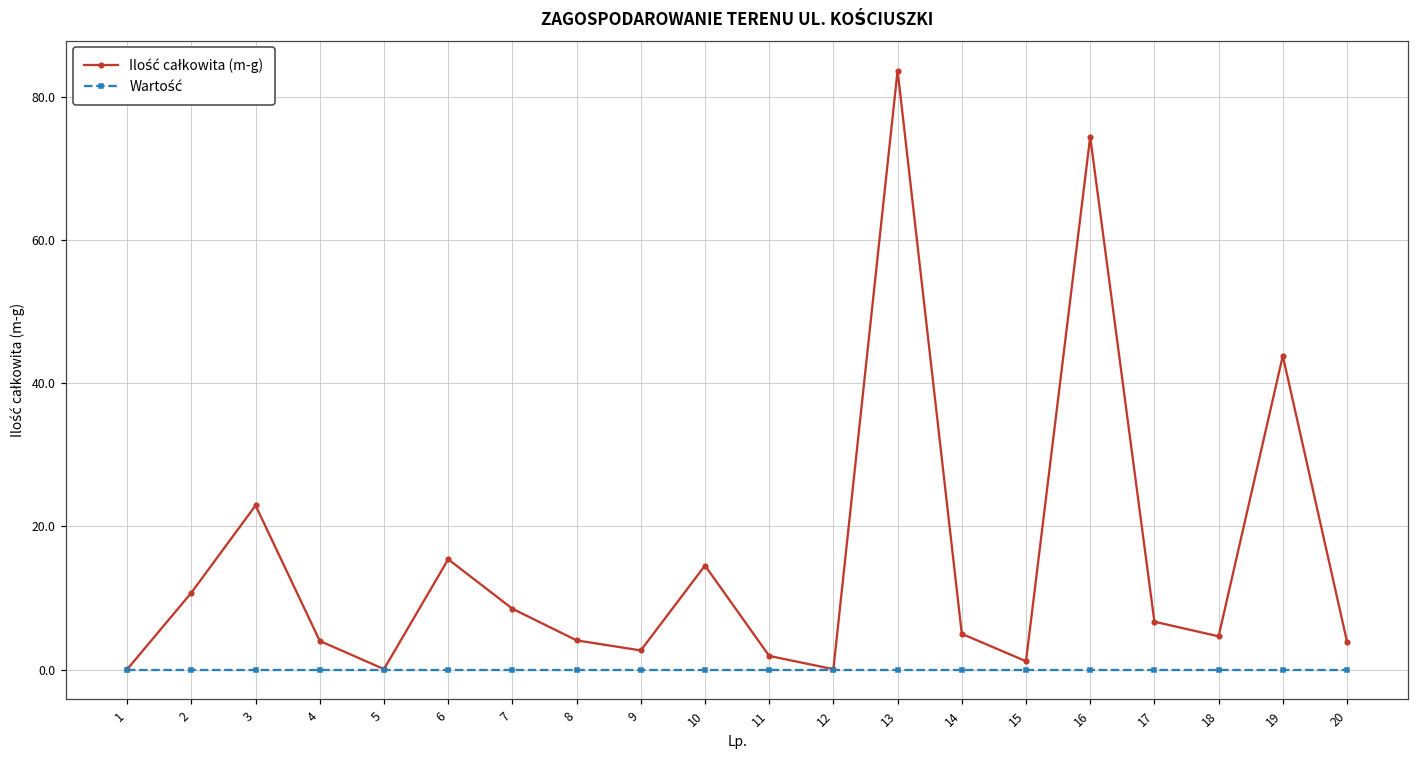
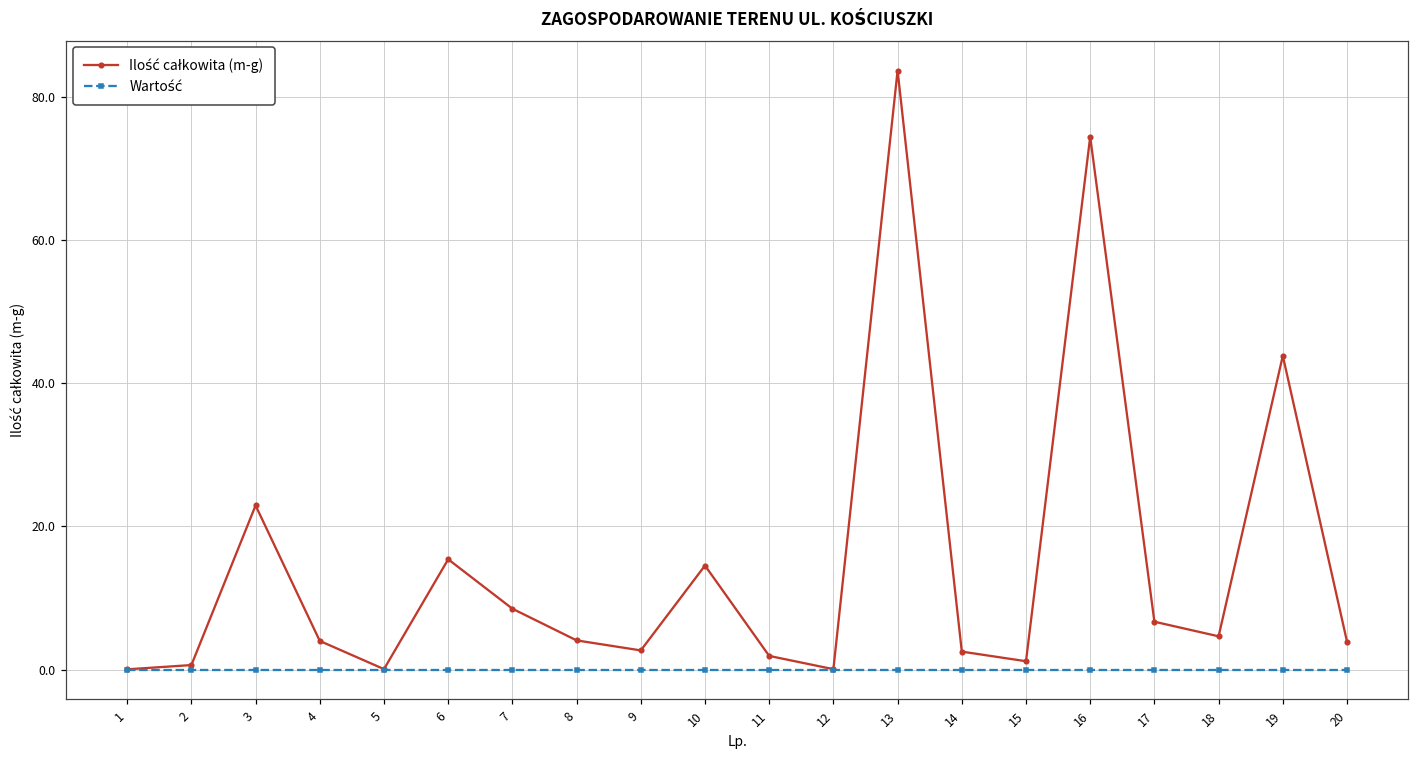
  {
    "Ilość całkowita (m-g)": {
-     "2": 11,
+     "2": 1,
      "3": 23,
      "4": 4,
      "6": 15,
      "7": 8,
      "8": 4,
      "9": 3,
      "10": 15,
      "11": 2,
      "13": 84,
-     "14": 5,
+     "14": 3,
      "15": 1,
      "16": 74,
      "17": 7,
      "18": 5,
      "19": 44,
      "20": 4
    },
    "Wartość": {
      "2": 0,
      "3": 0,
      "4": 0,
      "6": 0,
      "7": 0,
      "8": 0,
      "9": 0,
      "10": 0,
      "11": 0,
      "13": 0,
      "14": 0,
      "15": 0,
      "16": 0,
      "17": 0,
      "18": 0,
      "19": 0,
      "20": 0
    }
  }
